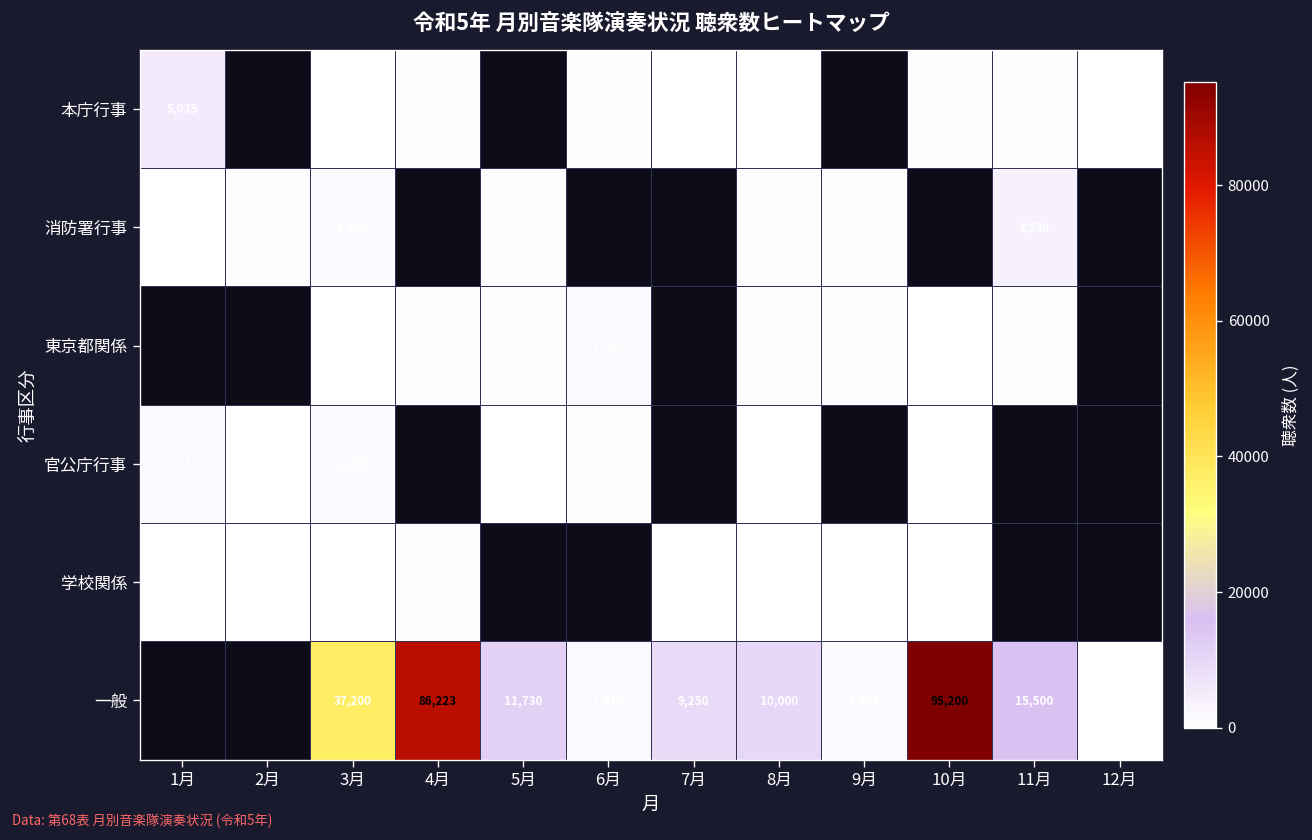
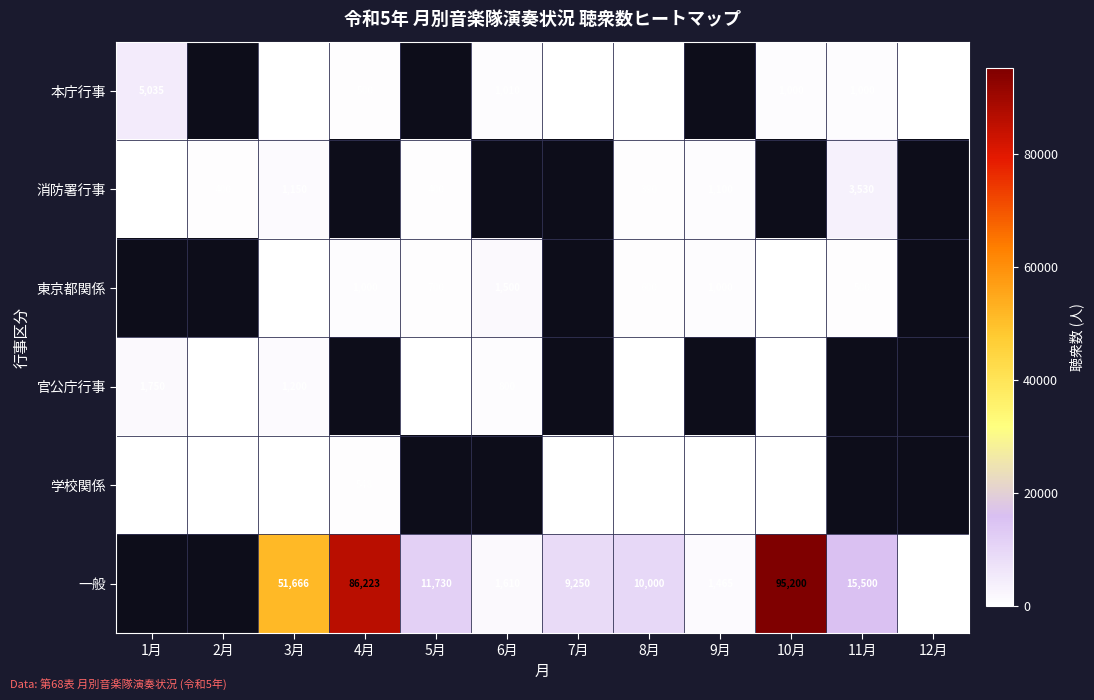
  {
    "一般": {
-     "3月": "37,200",
+     "3月": "51,666",
      "4月": "86,223",
      "10月": "95,200",
      "11月": "15,500"
    }
  }
